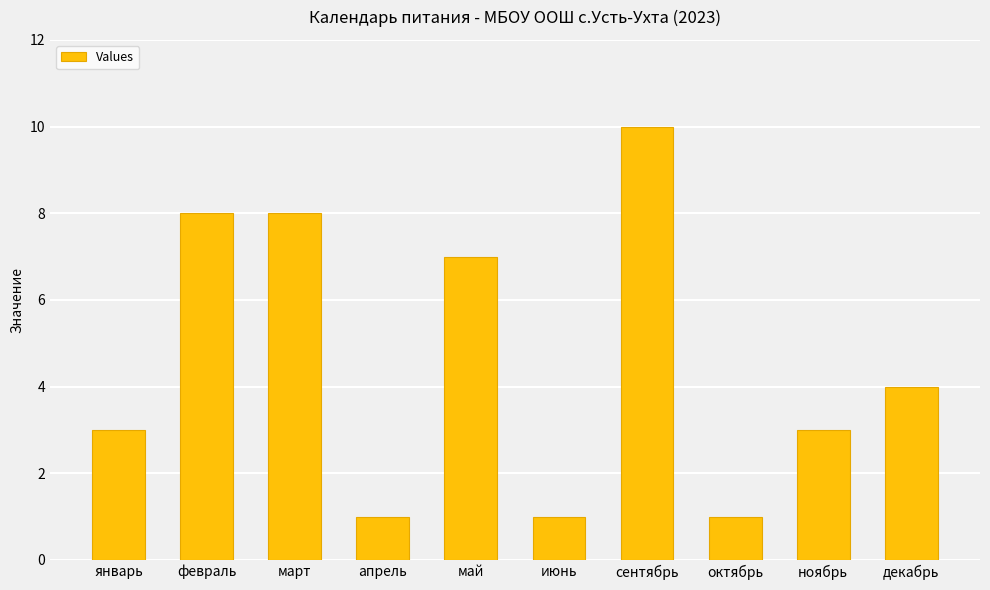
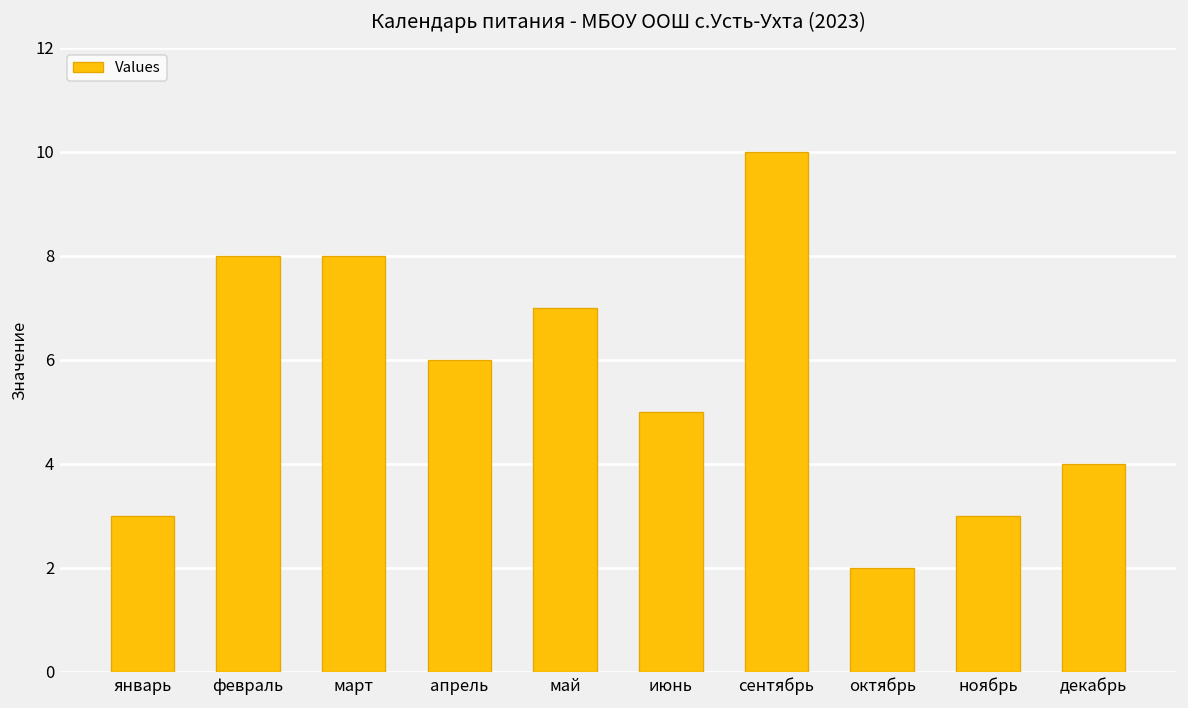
  {
    "январь": 3,
    "февраль": 8,
    "март": 8,
-   "апрель": 1,
+   "апрель": 6,
    "май": 7,
-   "июнь": 1,
+   "июнь": 5,
    "сентябрь": 10,
-   "октябрь": 1,
+   "октябрь": 2,
    "ноябрь": 3,
    "декабрь": 4
  }
